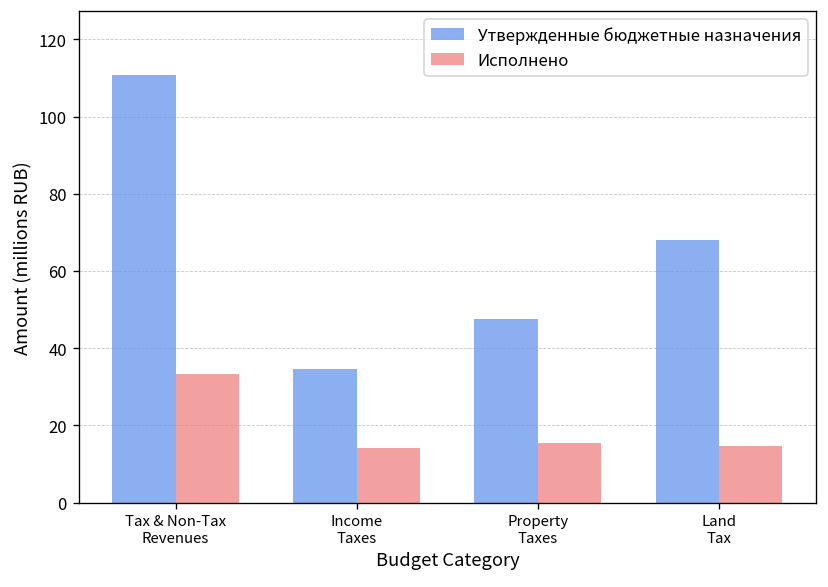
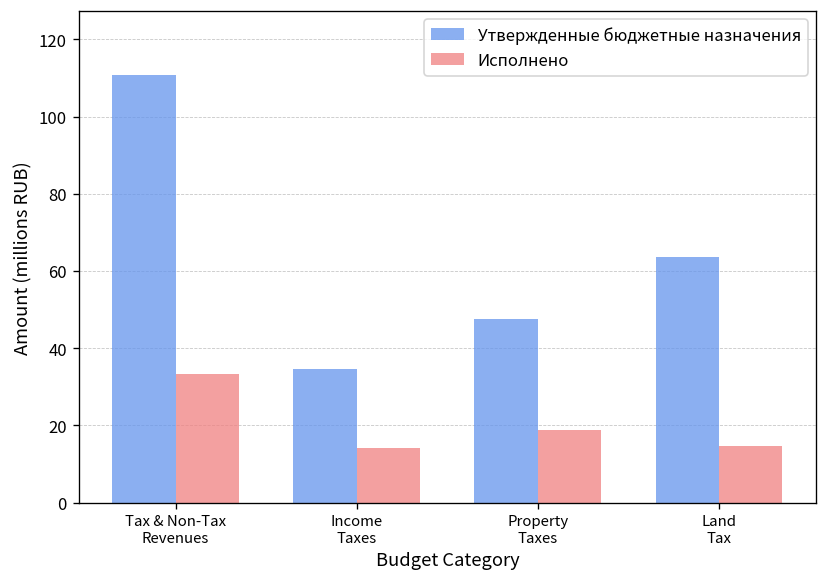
  {
    "Утвержденные бюджетные назначения": {
      "Tax & Non-Tax Revenues": 111,
      "Income Taxes": 35,
      "Property Taxes": 47,
-     "Land Tax": 68
+     "Land Tax": 64
    },
    "Исполнено": {
      "Tax & Non-Tax Revenues": 33,
      "Income Taxes": 14,
-     "Property Taxes": 15,
+     "Property Taxes": 19,
      "Land Tax": 15
    }
  }
